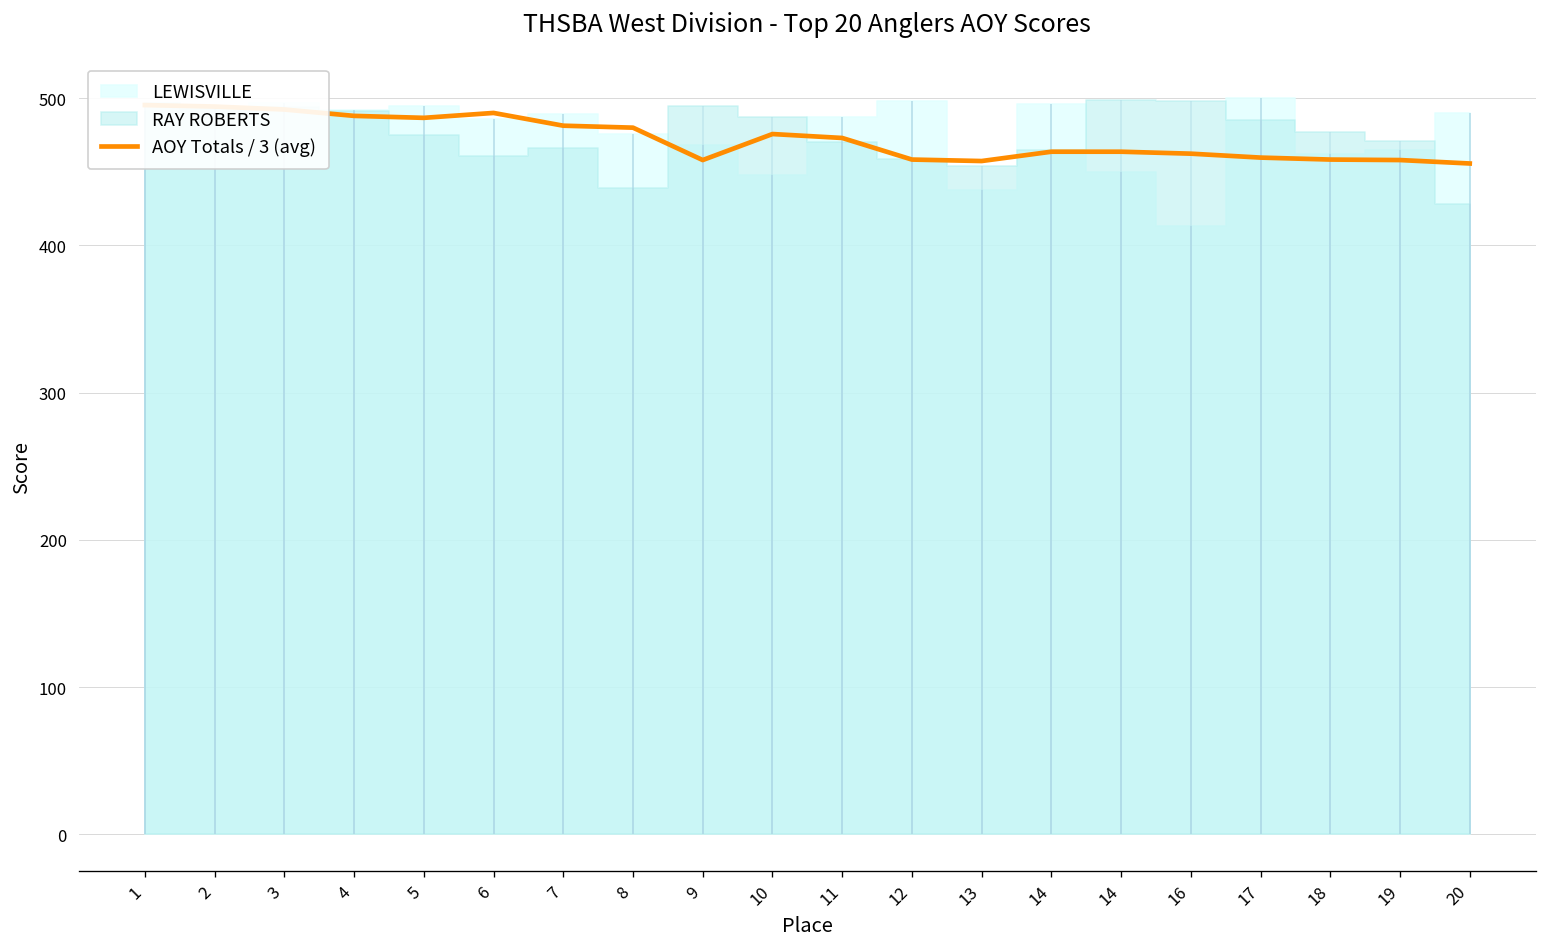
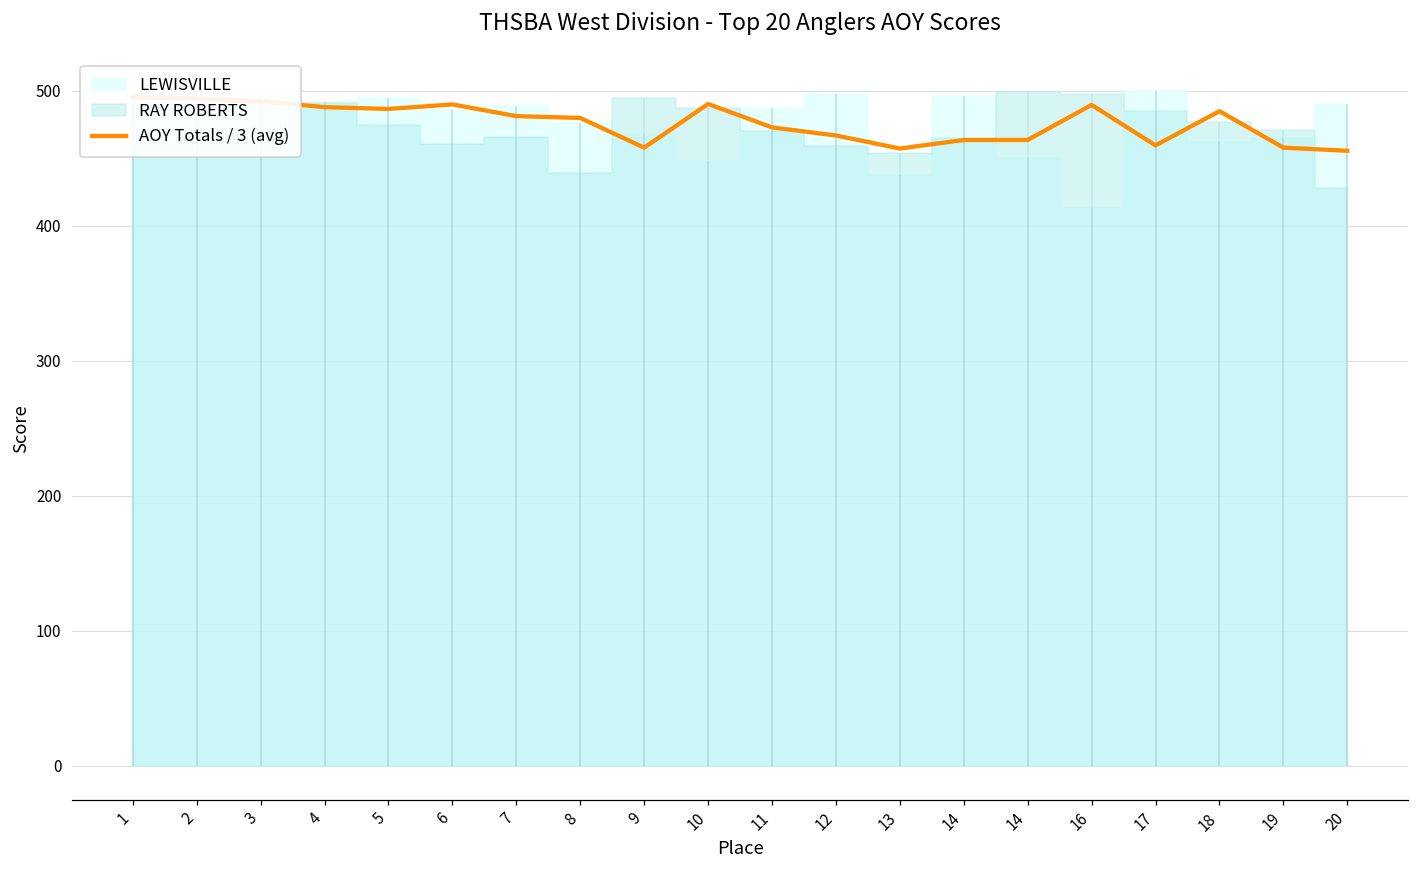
  {
    "AOY Totals / 3 (avg)": {
      "4": 488,
      "5": 487,
      "6": 490,
      "7": 481,
      "8": 480,
      "9": 458,
-     "10": 476,
+     "10": 490,
      "11": 473,
-     "12": 458,
+     "12": 467,
      "13": 457,
-     "16": 462,
+     "16": 490,
      "17": 460,
-     "18": 458,
+     "18": 485,
      "19": 458,
      "20": 456
    }
  }
